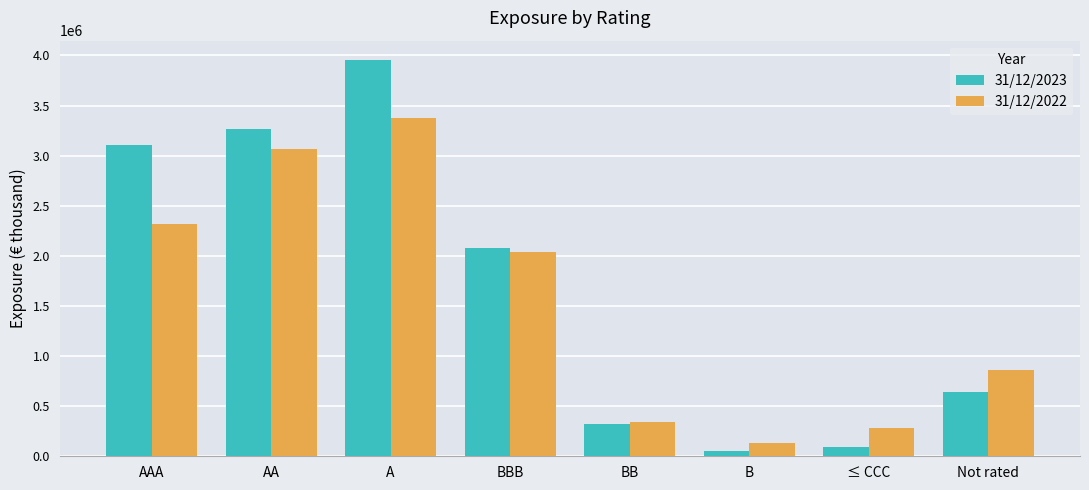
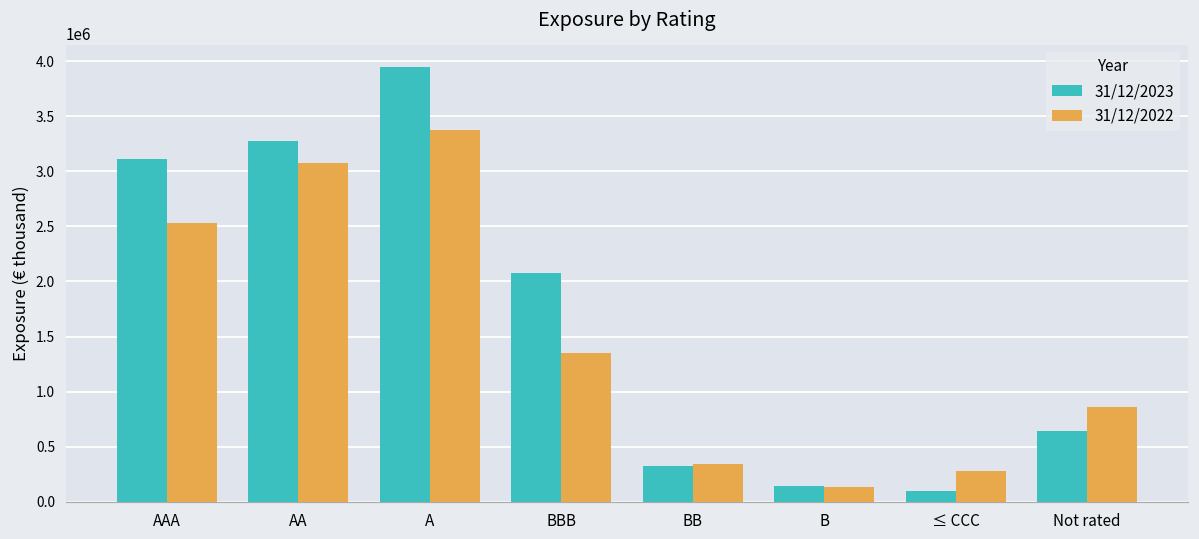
  {
    "31/12/2023": {
      "AAA": 3110000,
      "AA": 3270000,
      "A": 3950000,
      "BBB": 2080000,
      "BB": 330000,
-     "B": 50000,
+     "B": 150000,
      "≤ CCC": 100000,
      "Not rated": 640000
    },
    "31/12/2022": {
-     "AAA": 2320000,
+     "AAA": 2530000,
      "AA": 3070000,
      "A": 3380000,
-     "BBB": 2040000,
+     "BBB": 1350000,
      "BB": 340000,
      "B": 140000,
      "≤ CCC": 280000,
      "Not rated": 860000
    }
  }
